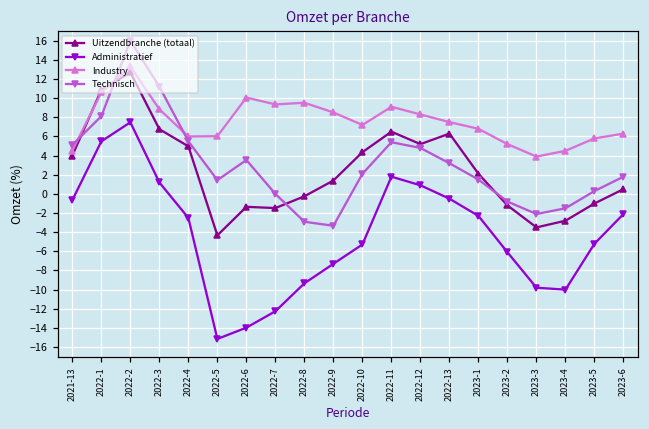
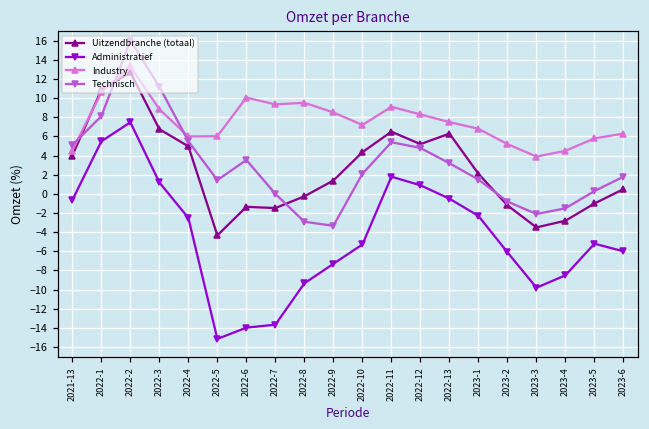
  {
    "Uitzendbranche (totaal)": {
      "2021-13": 4,
      "2022-3": 7,
      "2022-4": 5,
      "2022-5": -4,
      "2022-6": -1,
      "2022-7": -1,
      "2022-8": 0,
      "2022-9": 1,
      "2022-10": 4,
      "2022-11": 7,
      "2022-12": 5,
      "2022-13": 6,
      "2023-1": 2,
      "2023-2": -1,
      "2023-3": -4,
      "2023-4": -3,
      "2023-5": -1,
      "2023-6": 1
    },
    "Administratief": {
      "2021-13": -1,
      "2022-1": 5,
      "2022-2": 7,
      "2022-3": 1,
      "2022-4": -3,
      "2022-5": -15,
      "2022-6": -14,
-     "2022-7": -12,
+     "2022-7": -14,
      "2022-8": -9,
      "2022-9": -7,
      "2022-10": -5,
      "2022-11": 2,
      "2022-12": 1,
      "2022-13": -1,
      "2023-1": -2,
      "2023-2": -6,
      "2023-3": -10,
-     "2023-4": -10,
+     "2023-4": -9,
      "2023-5": -5,
-     "2023-6": -2
+     "2023-6": -6
    }
  }
